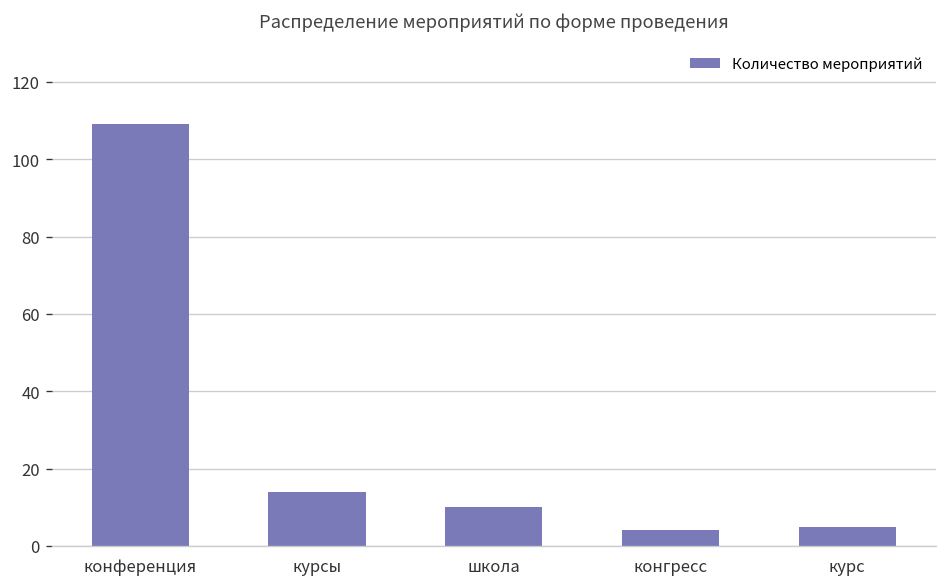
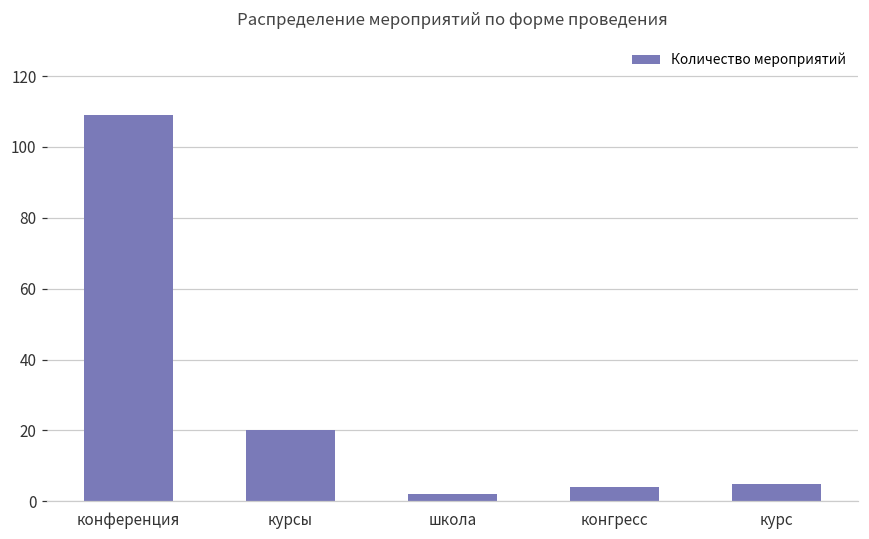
  {
    "конференция": 109,
-   "курсы": 14,
-   "школа": 10,
+   "курсы": 20,
+   "школа": 2,
    "конгресс": 4,
    "курс": 5
  }
